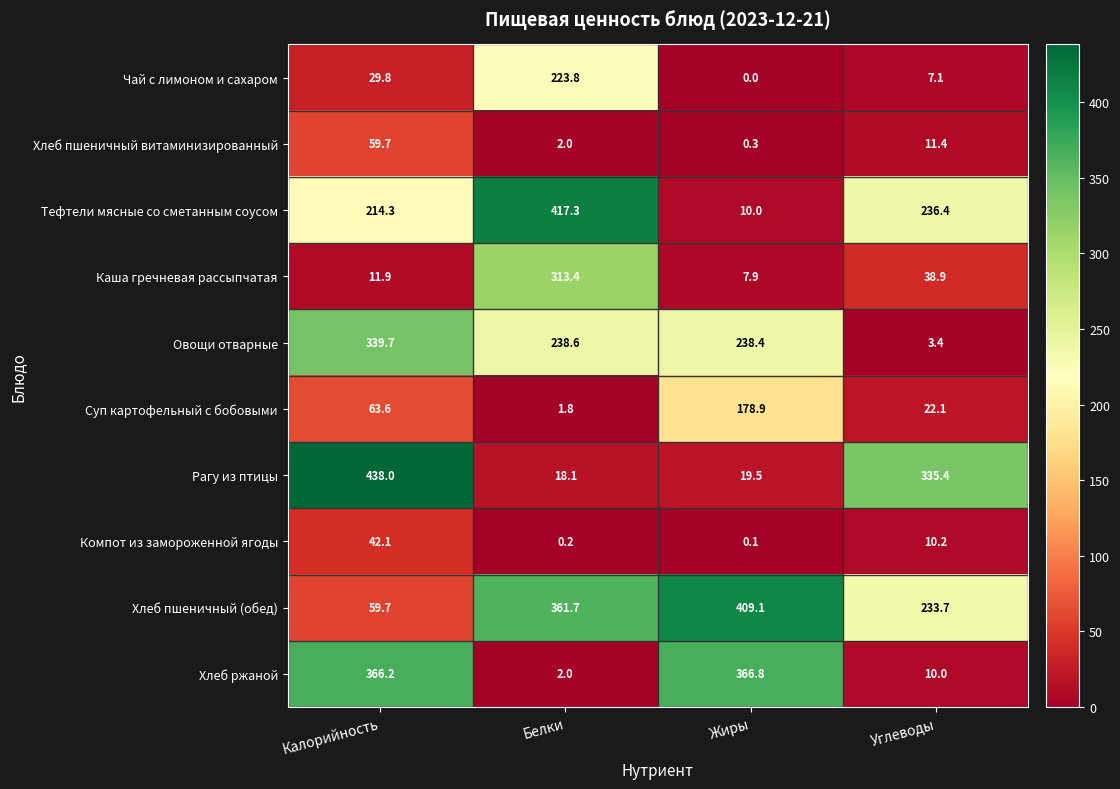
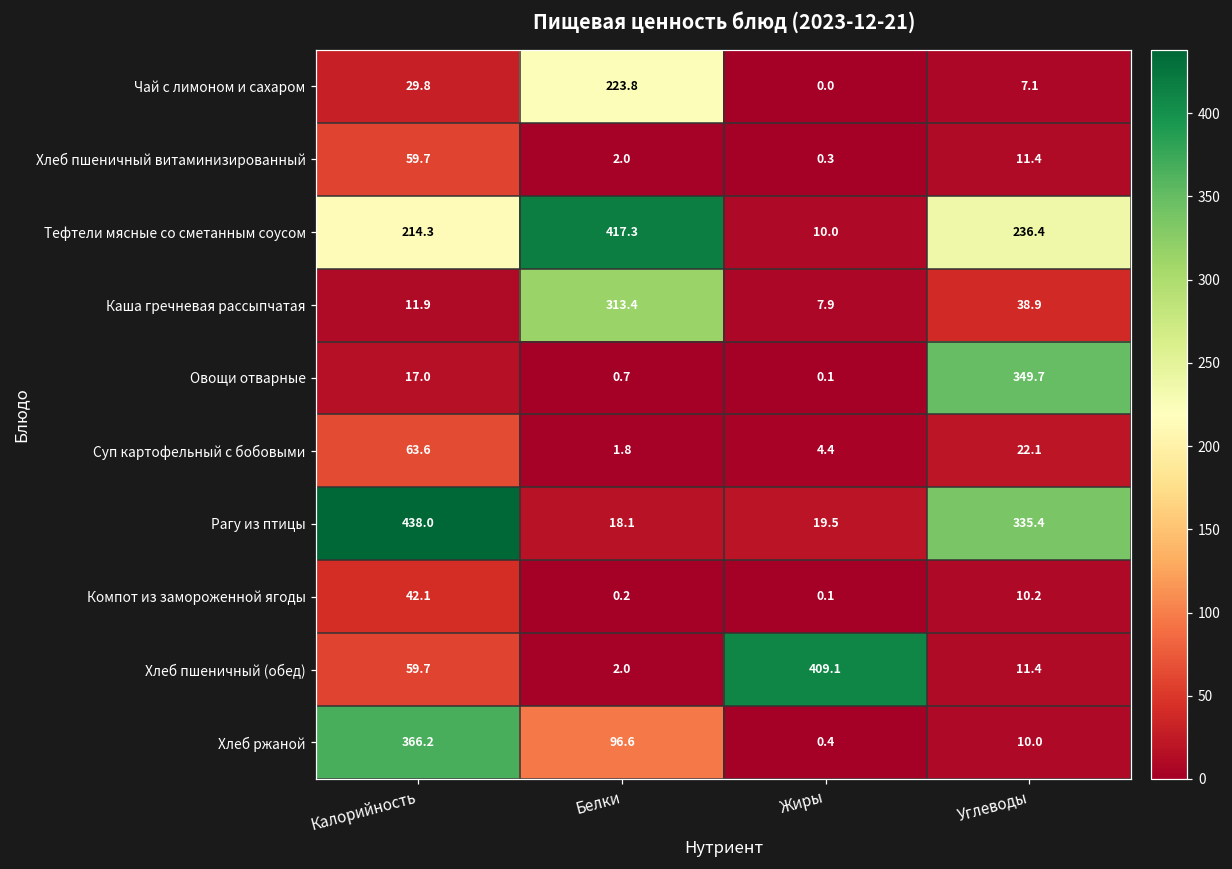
  {
    "Чай с лимоном и сахаром": {
      "Калорийность": 29.8,
      "Белки": 223.8,
      "Жиры": 0.0,
      "Углеводы": 7.1
    },
    "Хлеб пшеничный витаминизированный": {
      "Калорийность": 59.7,
      "Белки": 2.0,
      "Жиры": 0.3,
      "Углеводы": 11.4
    },
    "Тефтели мясные со сметанным соусом": {
      "Калорийность": 214.3,
      "Белки": 417.3,
      "Жиры": 10.0,
      "Углеводы": 236.4
    },
    "Каша гречневая рассыпчатая": {
      "Калорийность": 11.9,
      "Белки": 313.4,
      "Жиры": 7.9,
      "Углеводы": 38.9
    },
    "Овощи отварные": {
-     "Калорийность": 339.7,
-     "Белки": 238.6,
-     "Жиры": 238.4,
-     "Углеводы": 3.4
+     "Калорийность": 17.0,
+     "Белки": 0.7,
+     "Жиры": 0.1,
+     "Углеводы": 349.7
    },
    "Суп картофельный с бобовыми": {
      "Калорийность": 63.6,
      "Белки": 1.8,
-     "Жиры": 178.9,
+     "Жиры": 4.4,
      "Углеводы": 22.1
    },
    "Рагу из птицы": {
      "Калорийность": 438.0,
      "Белки": 18.1,
      "Жиры": 19.5,
      "Углеводы": 335.4
    },
    "Компот из замороженной ягоды": {
      "Калорийность": 42.1,
      "Белки": 0.2,
      "Жиры": 0.1,
      "Углеводы": 10.2
    },
    "Хлеб пшеничный (обед)": {
      "Калорийность": 59.7,
-     "Белки": 361.7,
+     "Белки": 2.0,
      "Жиры": 409.1,
-     "Углеводы": 233.7
+     "Углеводы": 11.4
    },
    "Хлеб ржаной": {
      "Калорийность": 366.2,
-     "Белки": 2.0,
-     "Жиры": 366.8,
+     "Белки": 96.6,
+     "Жиры": 0.4,
      "Углеводы": 10.0
    }
  }
